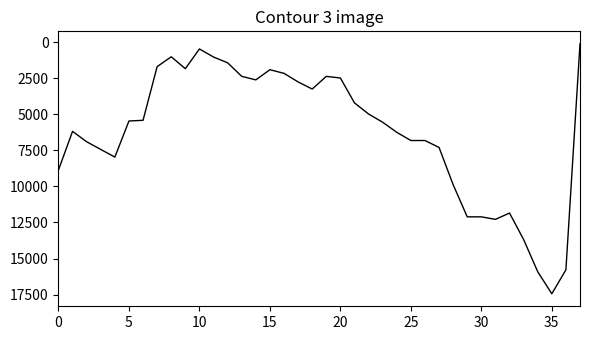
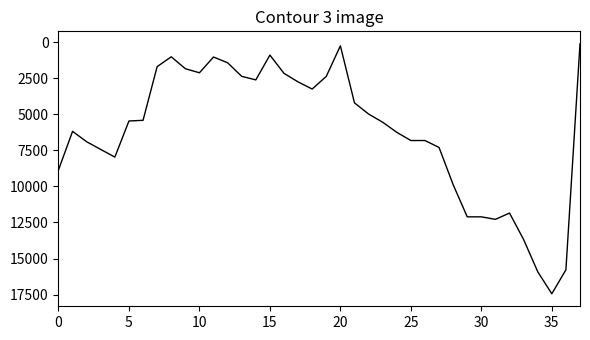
  {
    "0": 8900,
    "5": 5500,
-   "10": 500,
-   "15": 1900,
-   "20": 2500,
+   "10": 2100,
+   "15": 900,
+   "20": 300,
    "25": 6800,
    "30": 12100,
    "35": 17400
  }
